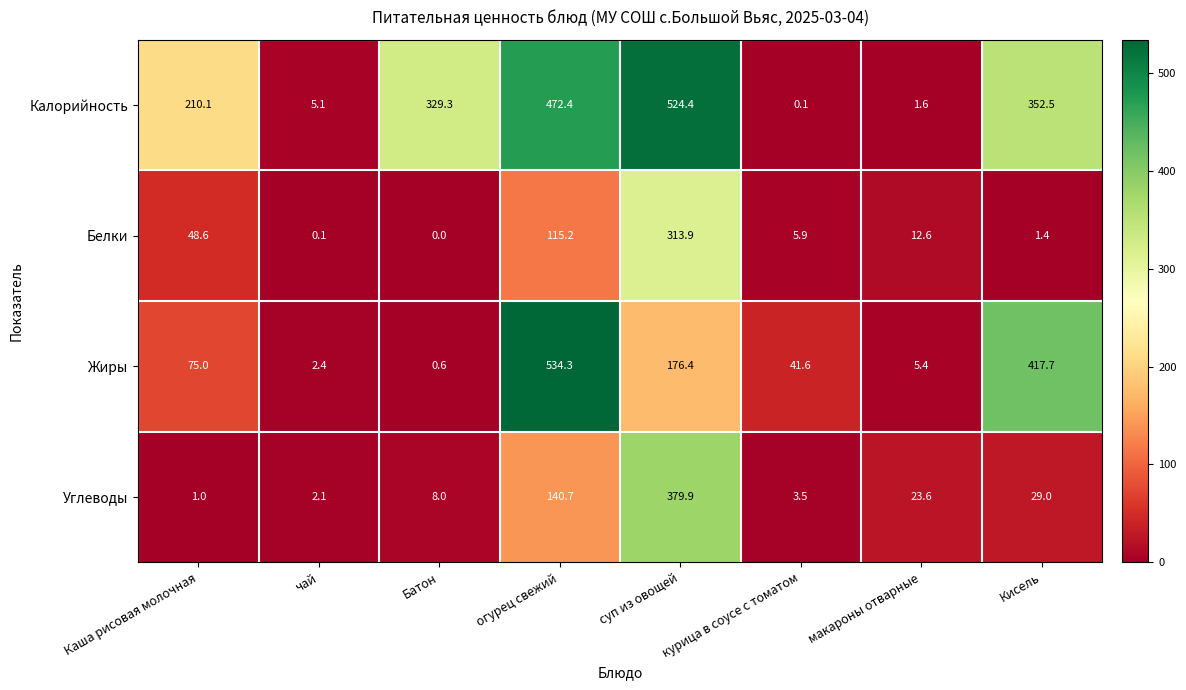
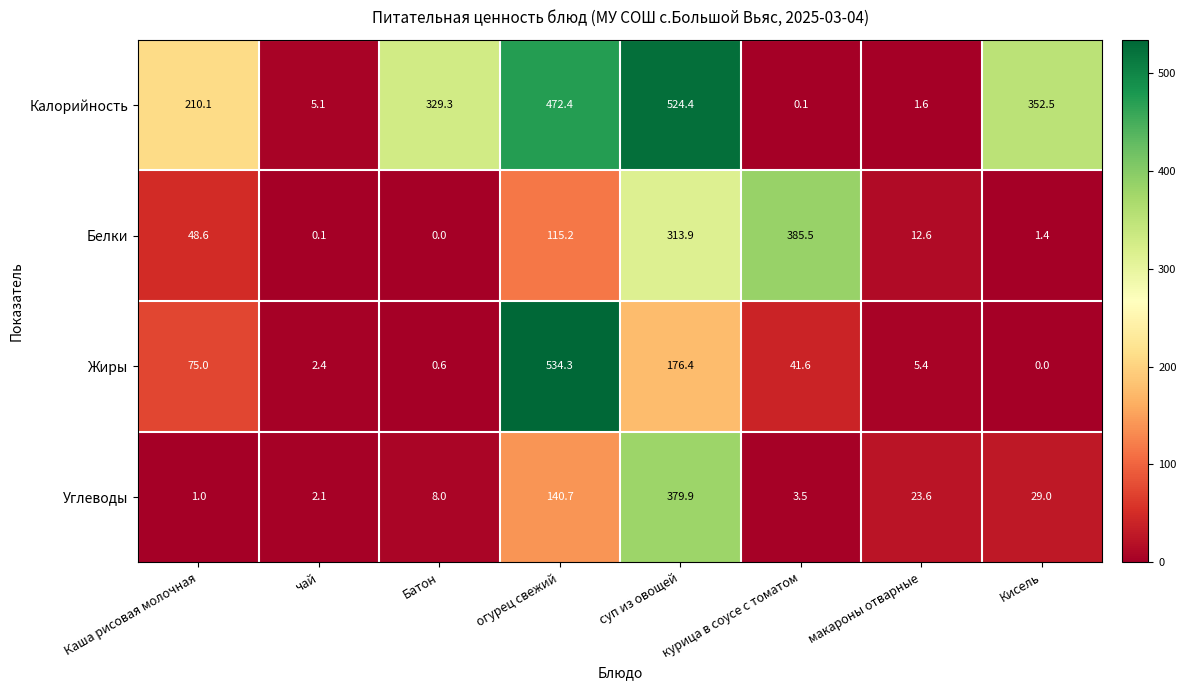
  {
    "Калорийность": {
      "Каша рисовая молочная": 210.1,
      "чай": 5.1,
      "Батон": 329.3,
      "огурец свежий": 472.4,
      "суп из овощей": 524.4,
      "курица в соусе с томатом": 0.1,
      "макароны отварные": 1.6,
      "Кисель": 352.5
    },
    "Белки": {
      "Каша рисовая молочная": 48.6,
      "чай": 0.1,
      "Батон": 0.0,
      "огурец свежий": 115.2,
      "суп из овощей": 313.9,
-     "курица в соусе с томатом": 5.9,
+     "курица в соусе с томатом": 385.5,
      "макароны отварные": 12.6,
      "Кисель": 1.4
    },
    "Жиры": {
      "Каша рисовая молочная": 75.0,
      "чай": 2.4,
      "Батон": 0.6,
      "огурец свежий": 534.3,
      "суп из овощей": 176.4,
      "курица в соусе с томатом": 41.6,
      "макароны отварные": 5.4,
-     "Кисель": 417.7
+     "Кисель": 0.0
    },
    "Углеводы": {
      "Каша рисовая молочная": 1.0,
      "чай": 2.1,
      "Батон": 8.0,
      "огурец свежий": 140.7,
      "суп из овощей": 379.9,
      "курица в соусе с томатом": 3.5,
      "макароны отварные": 23.6,
      "Кисель": 29.0
    }
  }
